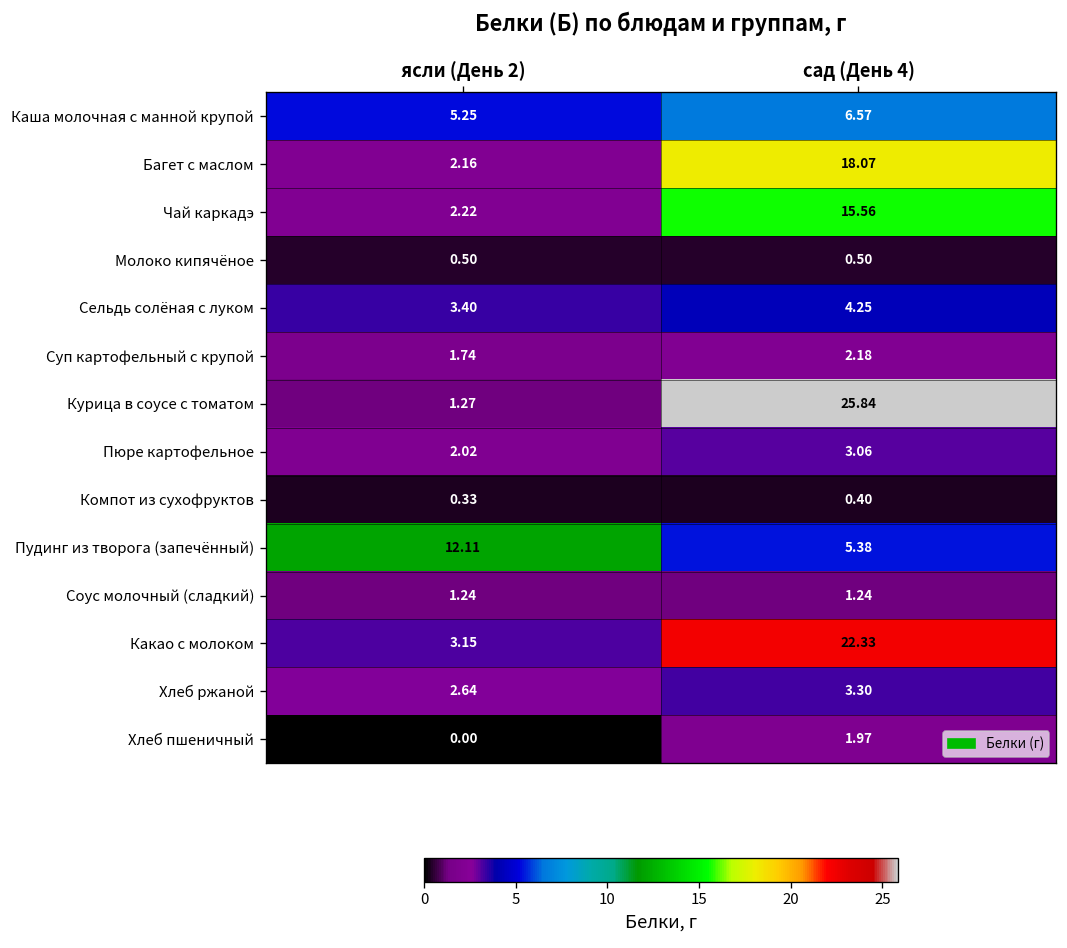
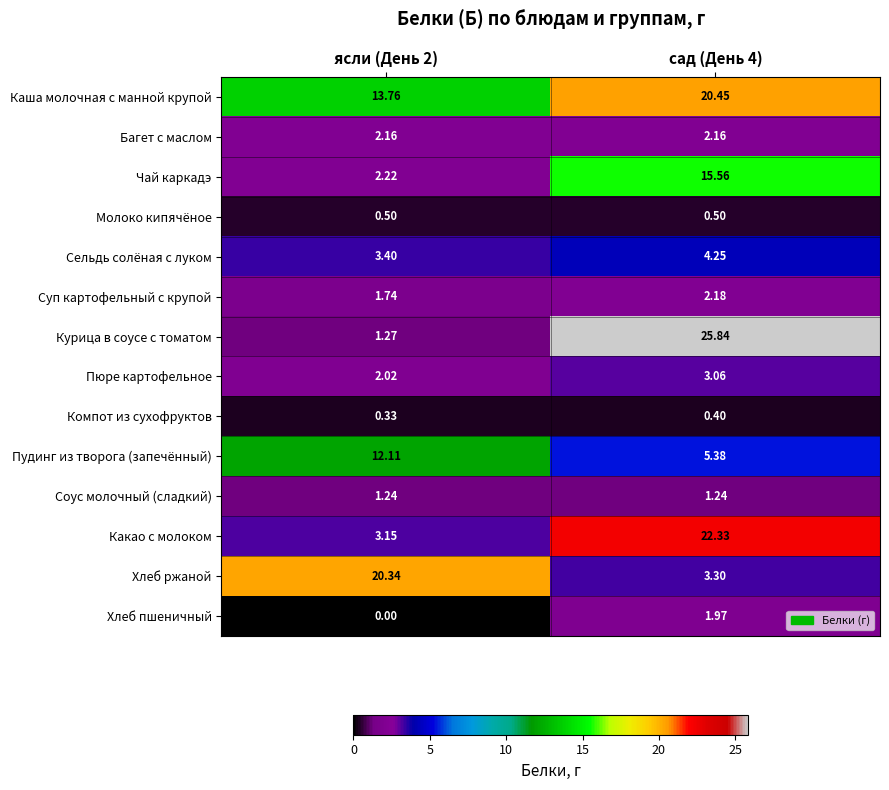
  {
    "Каша молочная с манной крупой": {
-     "ясли (День 2)": 5.25,
-     "сад (День 4)": 6.57
+     "ясли (День 2)": 13.76,
+     "сад (День 4)": 20.45
    },
    "Багет с маслом": {
      "ясли (День 2)": 2.16,
-     "сад (День 4)": 18.07
+     "сад (День 4)": 2.16
    },
    "Чай каркадэ": {
      "ясли (День 2)": 2.22,
      "сад (День 4)": 15.56
    },
    "Молоко кипячёное": {
      "ясли (День 2)": 0.50,
      "сад (День 4)": 0.50
    },
    "Сельдь солёная с луком": {
      "ясли (День 2)": 3.40,
      "сад (День 4)": 4.25
    },
    "Суп картофельный с крупой": {
      "ясли (День 2)": 1.74,
      "сад (День 4)": 2.18
    },
    "Курица в соусе с томатом": {
      "ясли (День 2)": 1.27,
      "сад (День 4)": 25.84
    },
    "Пюре картофельное": {
      "ясли (День 2)": 2.02,
      "сад (День 4)": 3.06
    },
    "Компот из сухофруктов": {
      "ясли (День 2)": 0.33,
      "сад (День 4)": 0.40
    },
    "Пудинг из творога (запечённый)": {
      "ясли (День 2)": 12.11,
      "сад (День 4)": 5.38
    },
    "Соус молочный (сладкий)": {
      "ясли (День 2)": 1.24,
      "сад (День 4)": 1.24
    },
    "Какао с молоком": {
      "ясли (День 2)": 3.15,
      "сад (День 4)": 22.33
    },
    "Хлеб ржаной": {
-     "ясли (День 2)": 2.64,
+     "ясли (День 2)": 20.34,
      "сад (День 4)": 3.30
    },
    "Хлеб пшеничный": {
      "ясли (День 2)": 0.00,
      "сад (День 4)": 1.97
    }
  }
